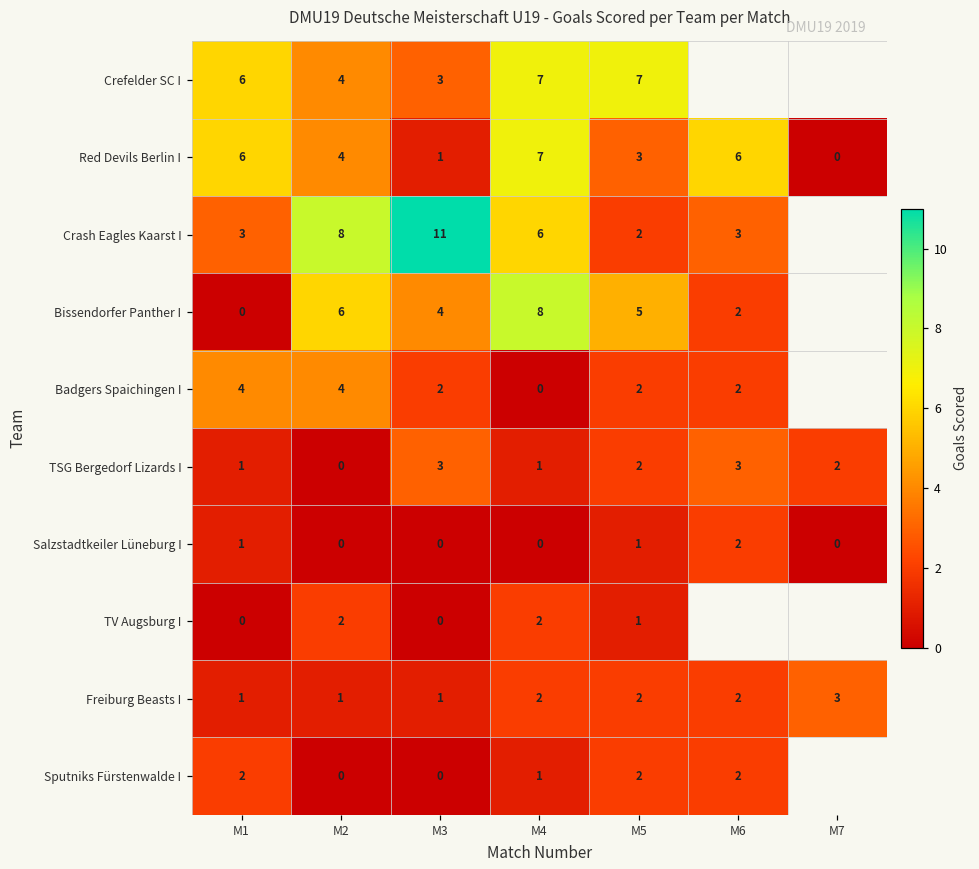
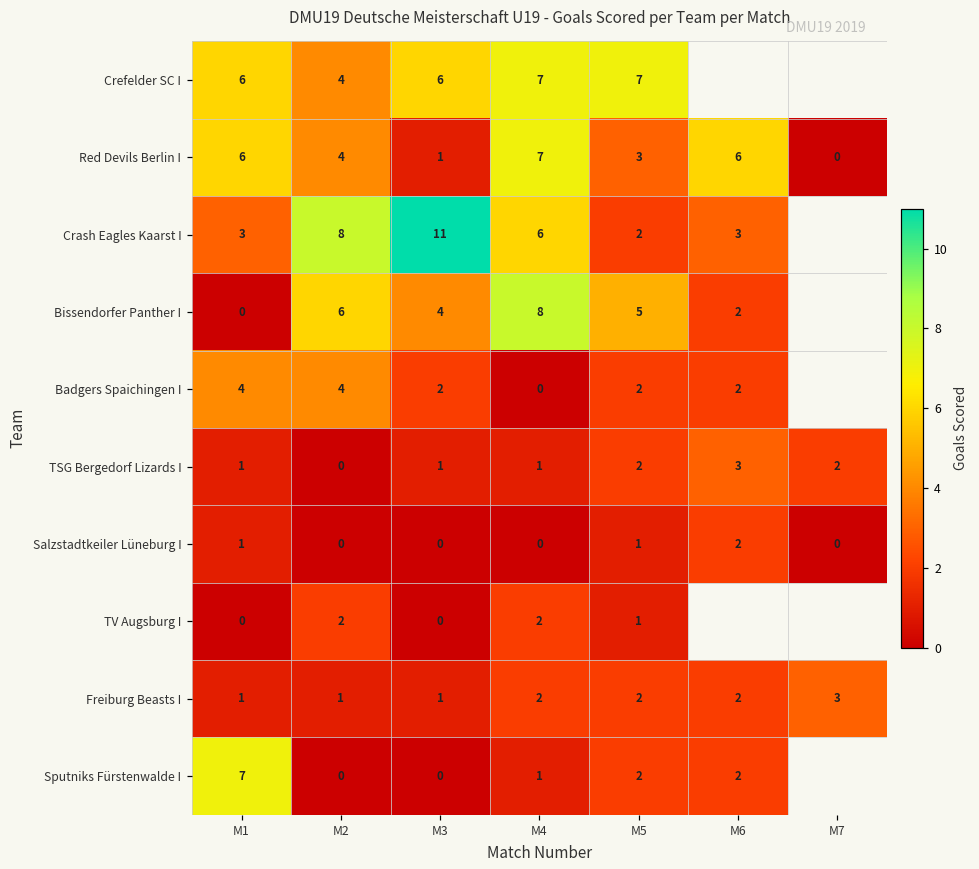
  {
    "Crefelder SC I": {
      "M1": 6,
      "M2": 4,
-     "M3": 3,
+     "M3": 6,
      "M4": 7,
      "M5": 7
    },
    "Red Devils Berlin I": {
      "M1": 6,
      "M2": 4,
      "M3": 1,
      "M4": 7,
      "M5": 3,
      "M6": 6,
      "M7": 0
    },
    "Crash Eagles Kaarst I": {
      "M1": 3,
      "M2": 8,
      "M3": 11,
      "M4": 6,
      "M5": 2,
      "M6": 3
    },
    "Bissendorfer Panther I": {
      "M1": 0,
      "M2": 6,
      "M3": 4,
      "M4": 8,
      "M5": 5,
      "M6": 2
    },
    "Badgers Spaichingen I": {
      "M1": 4,
      "M2": 4,
      "M3": 2,
      "M4": 0,
      "M5": 2,
      "M6": 2
    },
    "TSG Bergedorf Lizards I": {
      "M1": 1,
      "M2": 0,
-     "M3": 3,
+     "M3": 1,
      "M4": 1,
      "M5": 2,
      "M6": 3,
      "M7": 2
    },
    "Salzstadtkeiler Lüneburg I": {
      "M1": 1,
      "M2": 0,
      "M3": 0,
      "M4": 0,
      "M5": 1,
      "M6": 2,
      "M7": 0
    },
    "TV Augsburg I": {
      "M1": 0,
      "M2": 2,
      "M3": 0,
      "M4": 2,
      "M5": 1
    },
    "Freiburg Beasts I": {
      "M1": 1,
      "M2": 1,
      "M3": 1,
      "M4": 2,
      "M5": 2,
      "M6": 2,
      "M7": 3
    },
    "Sputniks Fürstenwalde I": {
-     "M1": 2,
+     "M1": 7,
      "M2": 0,
      "M3": 0,
      "M4": 1,
      "M5": 2,
      "M6": 2
    }
  }
